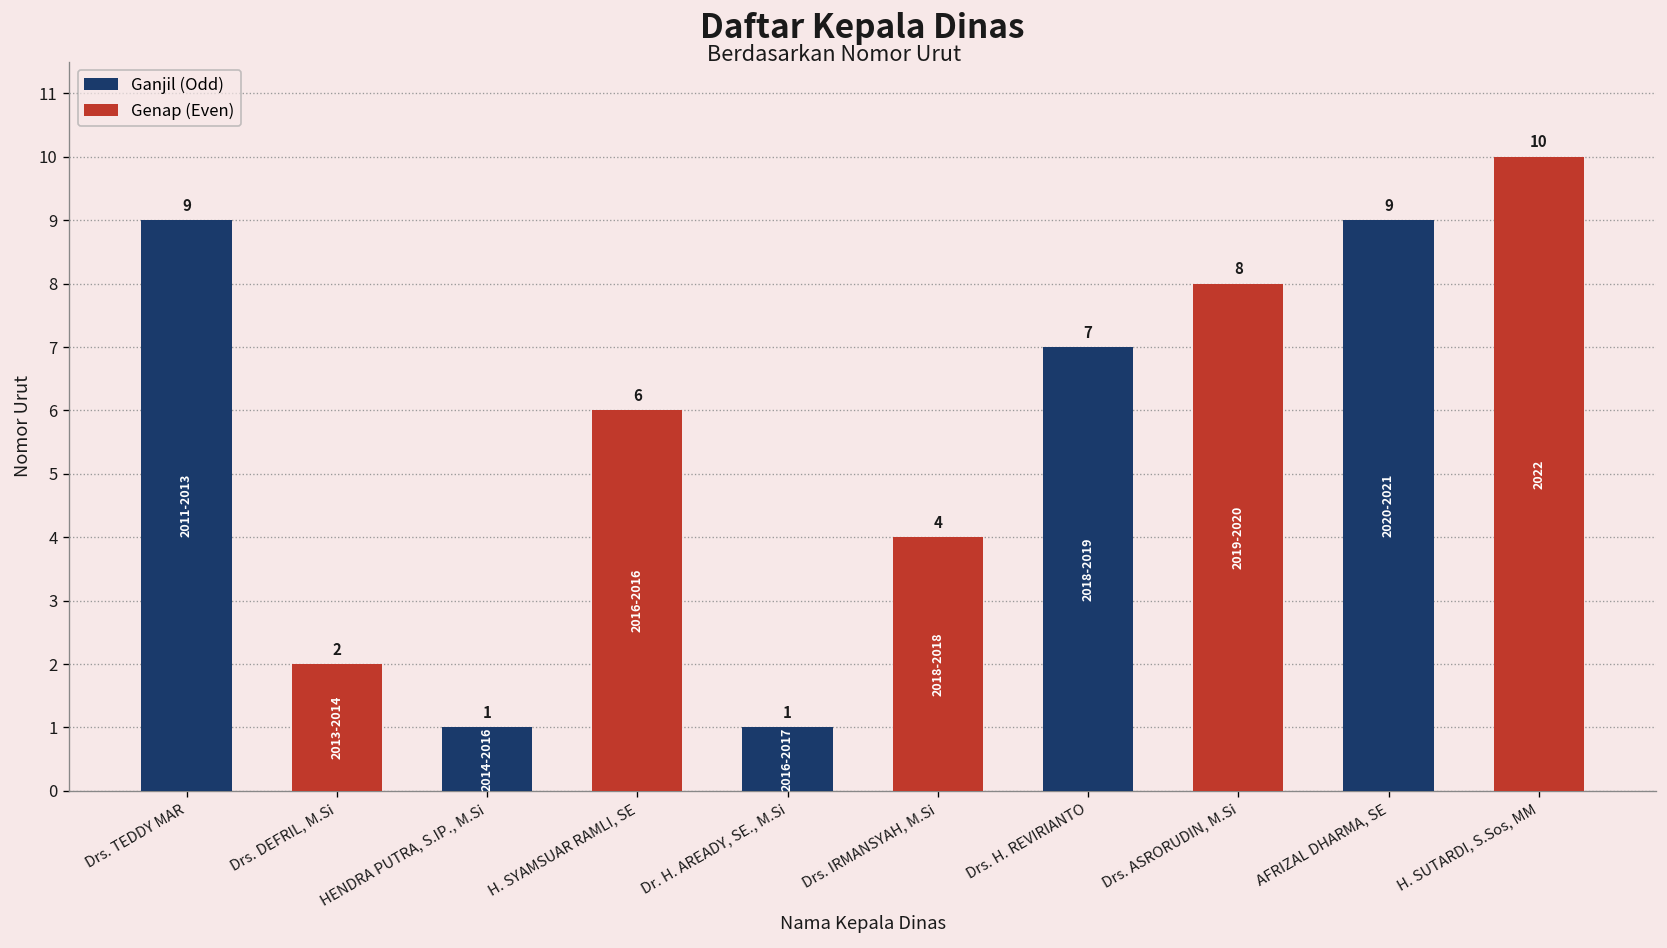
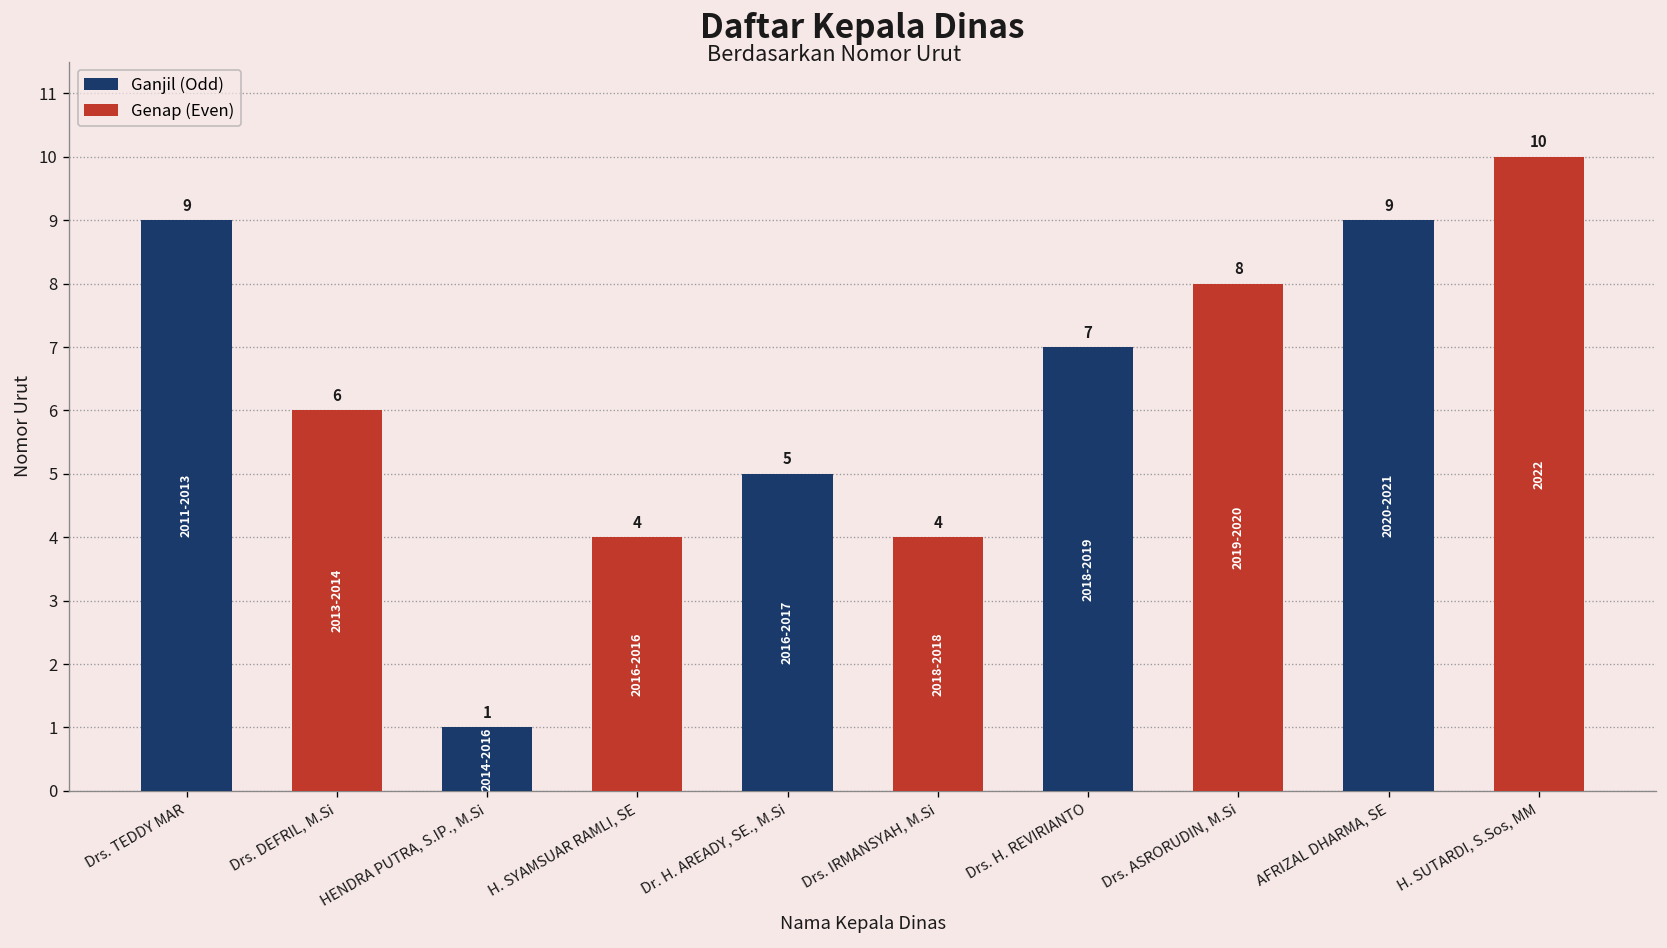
  {
    "Drs. TEDDY MAR": 9,
-   "Drs. DEFRIL, M.Si": 2,
+   "Drs. DEFRIL, M.Si": 6,
    "HENDRA PUTRA, S.IP., M.Si": 1,
-   "H. SYAMSUAR RAMLI, SE": 6,
-   "Dr. H. AREADY, SE., M.Si": 1,
+   "H. SYAMSUAR RAMLI, SE": 4,
+   "Dr. H. AREADY, SE., M.Si": 5,
    "Drs. IRMANSYAH, M.Si": 4,
    "Drs. H. REVIRIANTO": 7,
    "Drs. ASRORUDIN, M.Si": 8,
    "AFRIZAL DHARMA, SE": 9,
    "H. SUTARDI, S.Sos, MM": 10
  }
